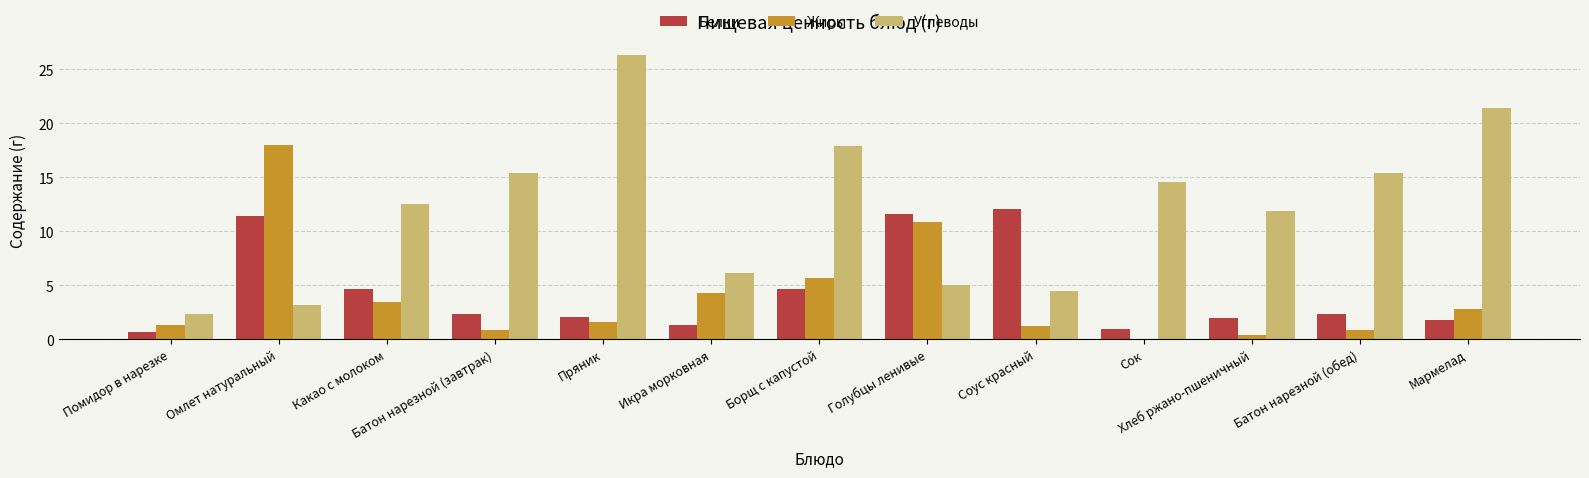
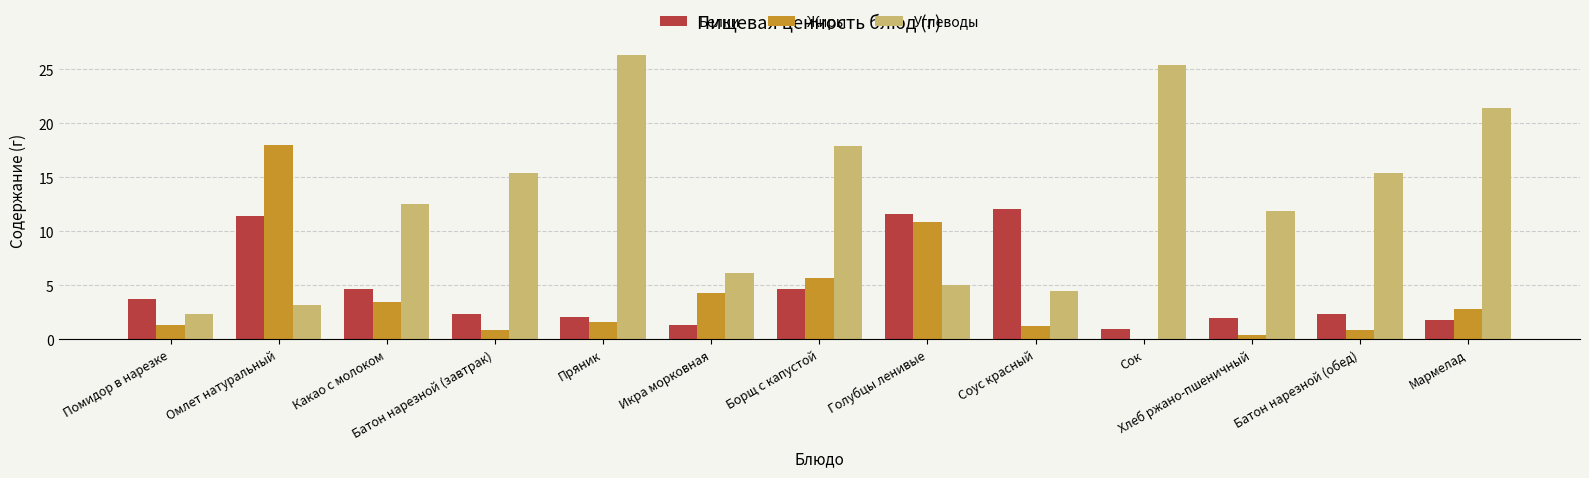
  {
    "Белки": {
-     "Помидор в нарезке": 0.7,
+     "Помидор в нарезке": 3.7,
      "Омлет натуральный": 11.4,
      "Какао с молоком": 4.7,
      "Батон нарезной (завтрак)": 2.3,
      "Пряник": 2.1,
      "Икра морковная": 1.3,
      "Борщ с капустой": 4.7,
      "Голубцы ленивые": 11.6,
      "Соус красный": 12.1,
      "Сок": 1.0,
      "Хлеб ржано-пшеничный": 2.0,
      "Батон нарезной (обед)": 2.3,
      "Мармелад": 1.8
    },
    "Жиры": {
      "Помидор в нарезке": 1.3,
      "Омлет натуральный": 18.0,
      "Какао с молоком": 3.5,
      "Батон нарезной (завтрак)": 0.9,
      "Пряник": 1.6,
      "Икра морковная": 4.3,
      "Борщ с капустой": 5.7,
      "Голубцы ленивые": 10.9,
      "Соус красный": 1.2,
      "Сок": 0.0,
      "Хлеб ржано-пшеничный": 0.4,
      "Батон нарезной (обед)": 0.9,
      "Мармелад": 2.8
    },
    "Углеводы": {
      "Помидор в нарезке": 2.3,
      "Омлет натуральный": 3.2,
      "Какао с молоком": 12.5,
      "Батон нарезной (завтрак)": 15.4,
      "Пряник": 26.3,
      "Икра морковная": 6.1,
      "Борщ с капустой": 17.9,
      "Голубцы ленивые": 5.0,
      "Соус красный": 4.5,
-     "Сок": 14.6,
+     "Сок": 25.4,
      "Хлеб ржано-пшеничный": 11.9,
      "Батон нарезной (обед)": 15.4,
      "Мармелад": 21.4
    }
  }
